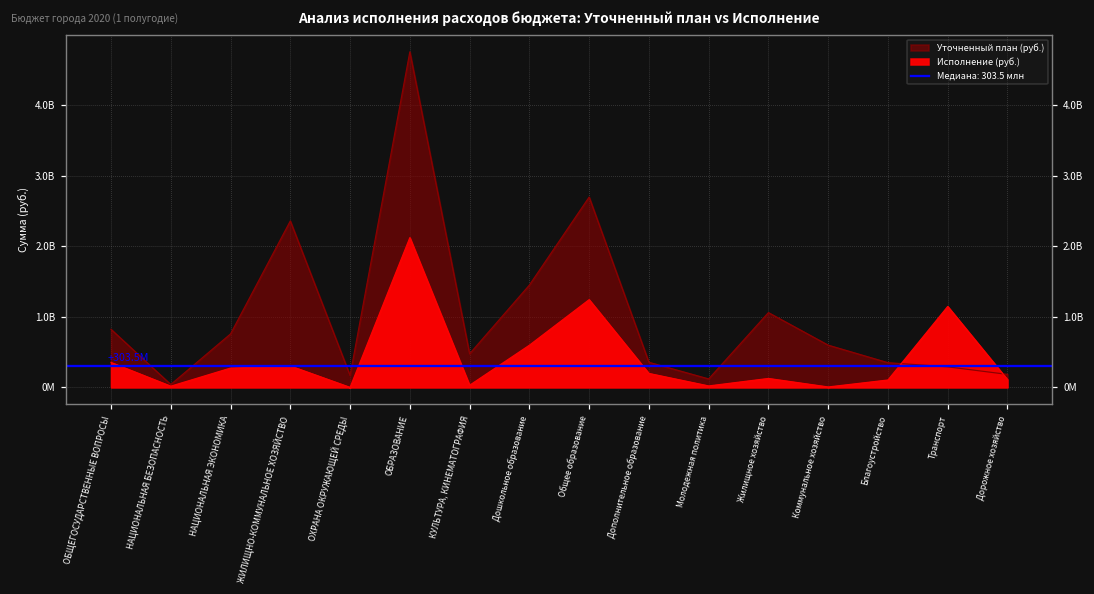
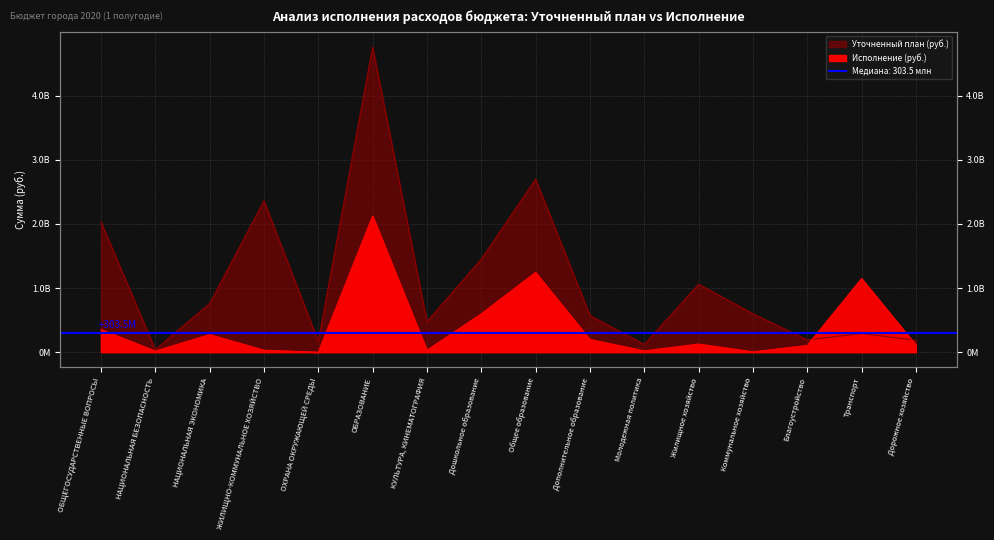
  {
    "Уточненный план (руб.)": {
-     "ОБЩЕГОСУДАРСТВЕННЫЕ ВОПРОСЫ": 800000000,
+     "ОБЩЕГОСУДАРСТВЕННЫЕ ВОПРОСЫ": 2000000000,
      "НАЦИОНАЛЬНАЯ ЭКОНОМИКА": 800000000,
      "ЖИЛИЩНО-КОММУНАЛЬНОЕ ХОЗЯЙСТВО": 2400000000,
      "ОХРАНА ОКРУЖАЮЩЕЙ СРЕДЫ": 200000000,
      "ОБРАЗОВАНИЕ": 4800000000,
      "КУЛЬТУРА, КИНЕМАТОГРАФИЯ": 500000000,
      "Дошкольное образование": 1400000000,
      "Общее образование": 2700000000,
-     "Дополнительное образование": 400000000,
+     "Дополнительное образование": 600000000,
      "Молодежная политика": 100000000,
      "Жилищное хозяйство": 1100000000,
      "Коммунальное хозяйство": 600000000,
-     "Благоустройство": 300000000,
+     "Благоустройство": 200000000,
      "Транспорт": 300000000,
      "Дорожное хозяйство": 200000000
    },
    "Исполнение (руб.)": {
      "НАЦИОНАЛЬНАЯ ЭКОНОМИКА": 300000000,
-     "ЖИЛИЩНО-КОММУНАЛЬНОЕ ХОЗЯЙСТВО": 300000000,
+     "ЖИЛИЩНО-КОММУНАЛЬНОЕ ХОЗЯЙСТВО": 0,
      "ОХРАНА ОКРУЖАЮЩЕЙ СРЕДЫ": 0,
      "ОБРАЗОВАНИЕ": 2100000000,
      "КУЛЬТУРА, КИНЕМАТОГРАФИЯ": 0,
      "Дошкольное образование": 600000000,
      "Общее образование": 1200000000,
      "Дополнительное образование": 200000000,
      "Молодежная политика": 0,
      "Жилищное хозяйство": 100000000,
      "Коммунальное хозяйство": 0,
      "Благоустройство": 100000000,
      "Транспорт": 1100000000,
      "Дорожное хозяйство": 100000000
    }
  }
